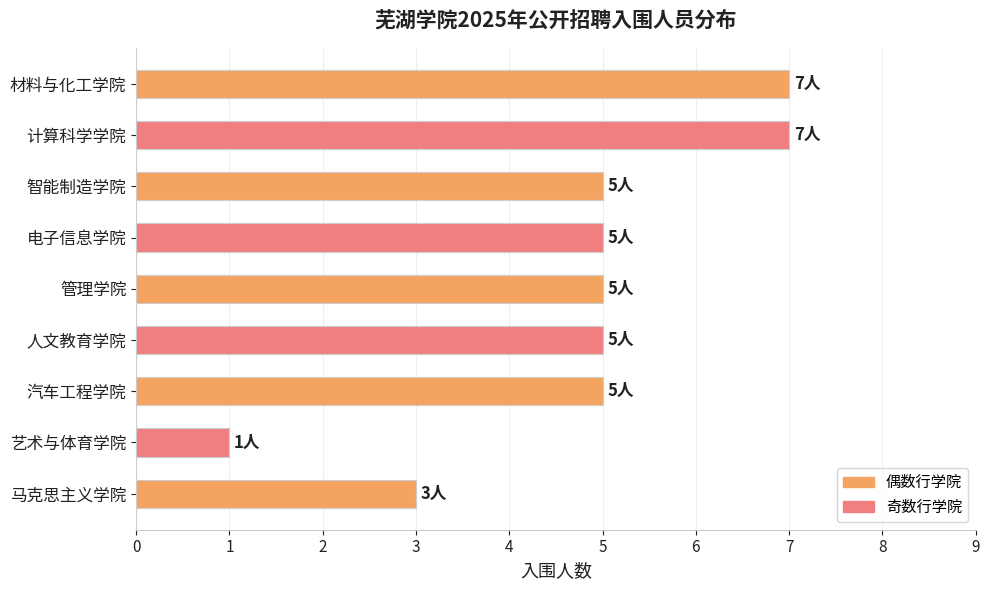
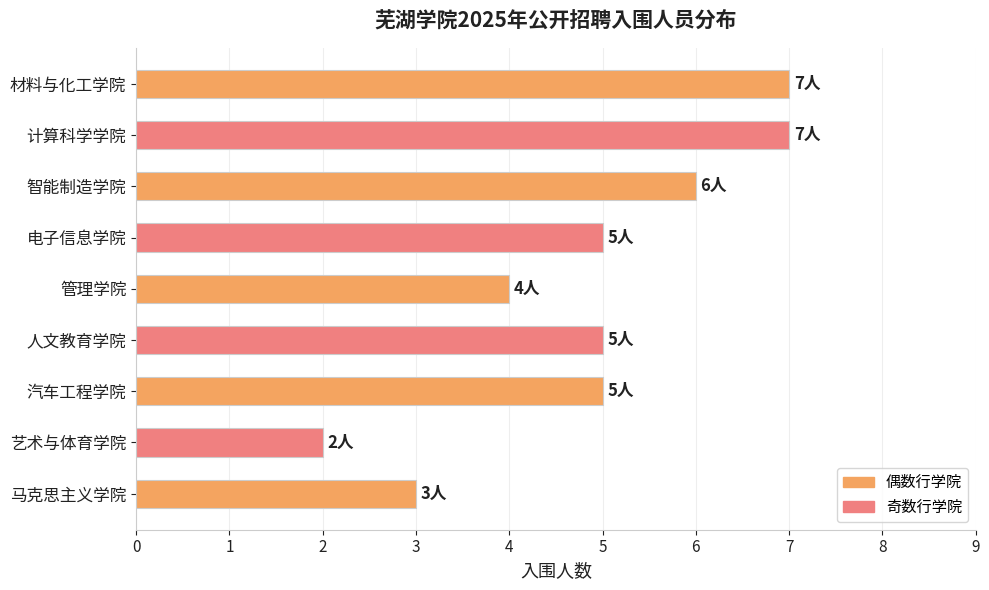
  {
    "材料与化工学院": "7人",
    "计算科学学院": "7人",
-   "智能制造学院": "5人",
+   "智能制造学院": "6人",
    "电子信息学院": "5人",
-   "管理学院": "5人",
+   "管理学院": "4人",
    "人文教育学院": "5人",
    "汽车工程学院": "5人",
-   "艺术与体育学院": "1人",
+   "艺术与体育学院": "2人",
    "马克思主义学院": "3人"
  }
